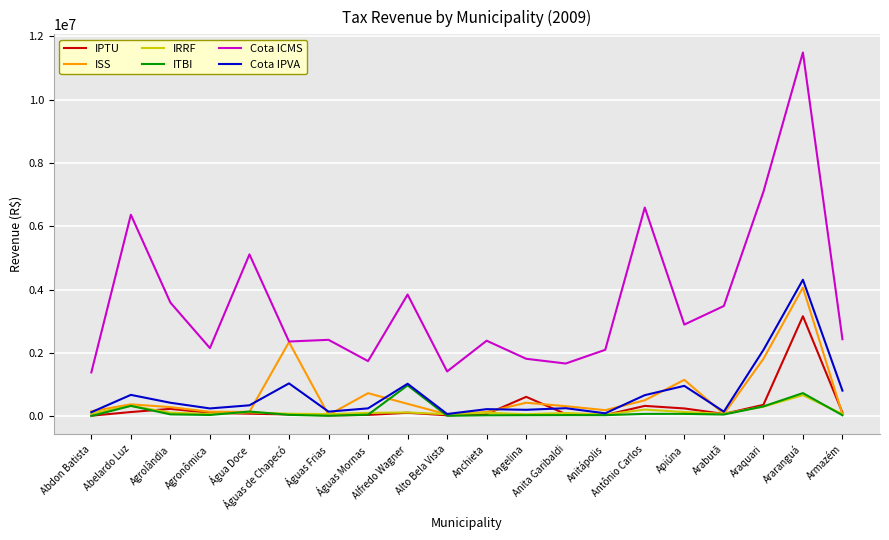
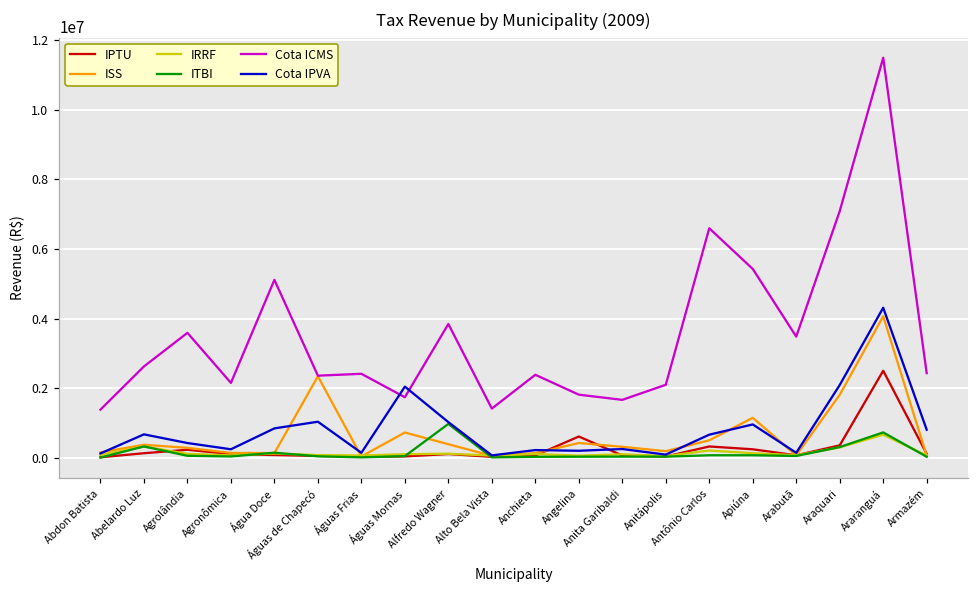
  {
    "IPTU": {
      "Abelardo Luz": 100000,
      "Angelina": 600000,
      "Antônio Carlos": 300000,
      "Apiúna": 200000,
-     "Araranguá": 3200000
+     "Araranguá": 2500000
    },
    "ISS": {
      "Águas Mornas": 700000,
      "Alfredo Wagner": 400000,
      "Angelina": 400000,
      "Anitápolis": 200000,
      "Antônio Carlos": 500000,
      "Apiúna": 1200000,
      "Araquari": 1800000,
      "Araranguá": 4100000
    },
    "IRRF": {
      "Antônio Carlos": 200000
    },
    "ITBI": {
      "Antônio Carlos": 100000
    },
    "Cota ICMS": {
      "Abdon Batista": 1400000,
-     "Abelardo Luz": 6400000,
+     "Abelardo Luz": 2600000,
      "Agrolândia": 3600000,
      "Agronômica": 2200000,
      "Água Doce": 5100000,
      "Águas Frias": 2400000,
      "Águas Mornas": 1700000,
      "Alfredo Wagner": 3800000,
      "Alto Bela Vista": 1400000,
      "Anchieta": 2400000,
      "Angelina": 1800000,
      "Anita Garibaldi": 1700000,
      "Anitápolis": 2100000,
      "Antônio Carlos": 6600000,
-     "Apiúna": 2900000,
+     "Apiúna": 5400000,
      "Arabutã": 3500000,
      "Araquari": 7100000,
      "Araranguá": 11500000,
      "Armazém": 2400000
    },
    "Cota IPVA": {
      "Abelardo Luz": 700000,
      "Agrolândia": 400000,
      "Agronômica": 200000,
-     "Água Doce": 300000,
+     "Água Doce": 800000,
      "Águas de Chapecó": 1000000,
-     "Águas Mornas": 200000,
+     "Águas Mornas": 2000000,
      "Anchieta": 200000,
      "Angelina": 200000,
      "Antônio Carlos": 700000,
      "Apiúna": 1000000,
      "Araquari": 2100000,
      "Araranguá": 4300000,
      "Armazém": 800000
    }
  }
